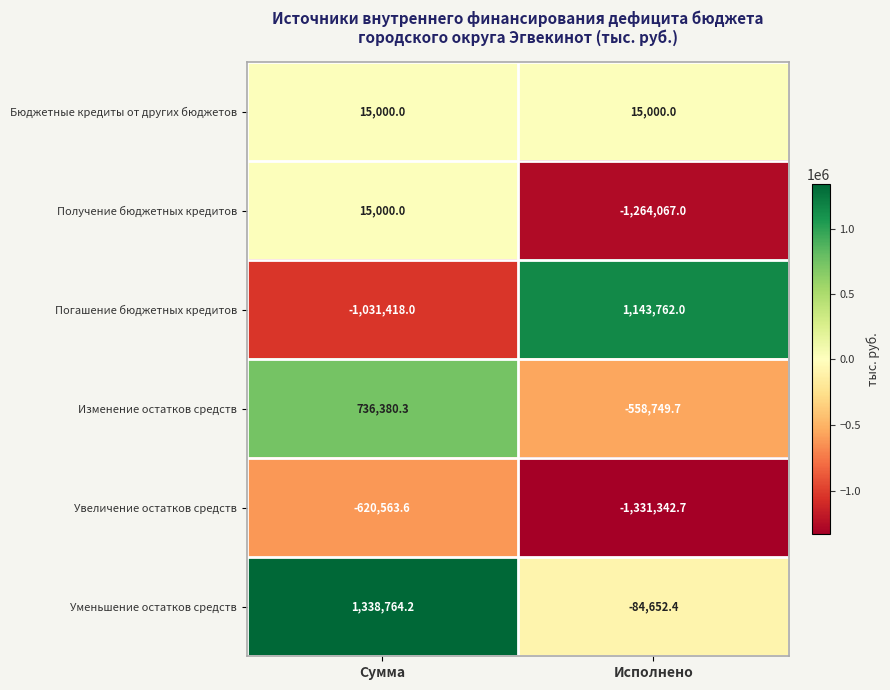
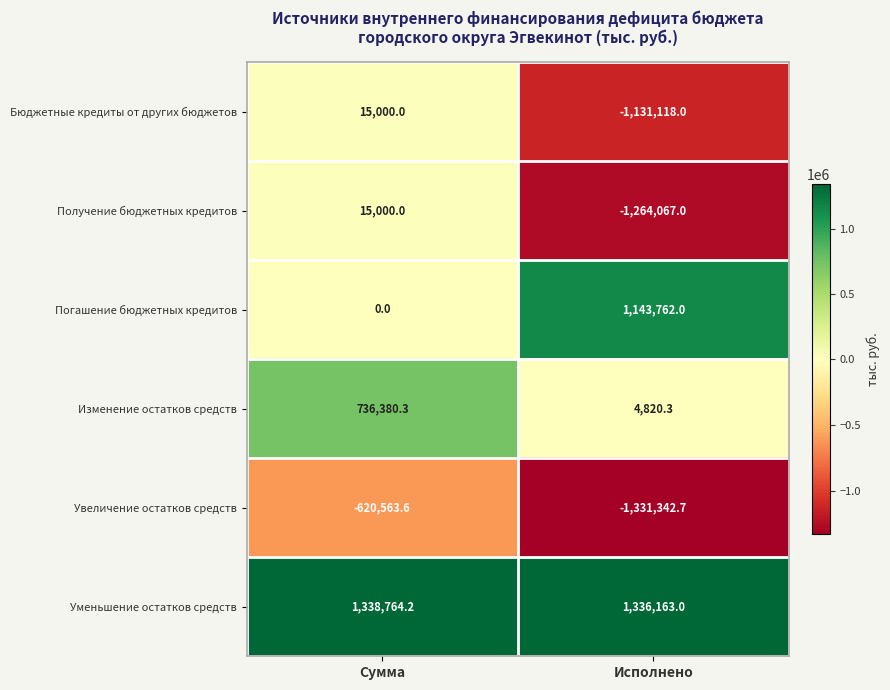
  {
    "Бюджетные кредиты от других бюджетов": {
      "Сумма": "15,000.0",
-     "Исполнено": "15,000.0"
+     "Исполнено": "-1,131,118.0"
    },
    "Получение бюджетных кредитов": {
      "Сумма": "15,000.0",
      "Исполнено": "-1,264,067.0"
    },
    "Погашение бюджетных кредитов": {
-     "Сумма": "-1,031,418.0",
+     "Сумма": "0.0",
      "Исполнено": "1,143,762.0"
    },
    "Изменение остатков средств": {
      "Сумма": "736,380.3",
-     "Исполнено": "-558,749.7"
+     "Исполнено": "4,820.3"
    },
    "Увеличение остатков средств": {
      "Сумма": "-620,563.6",
      "Исполнено": "-1,331,342.7"
    },
    "Уменьшение остатков средств": {
      "Сумма": "1,338,764.2",
-     "Исполнено": "-84,652.4"
+     "Исполнено": "1,336,163.0"
    }
  }
